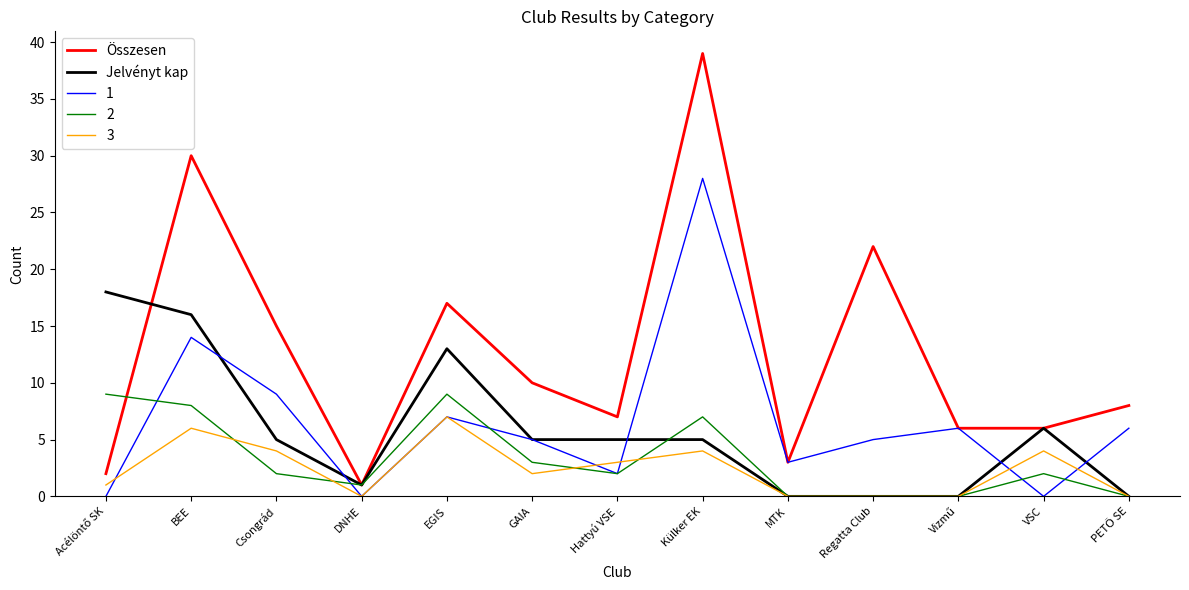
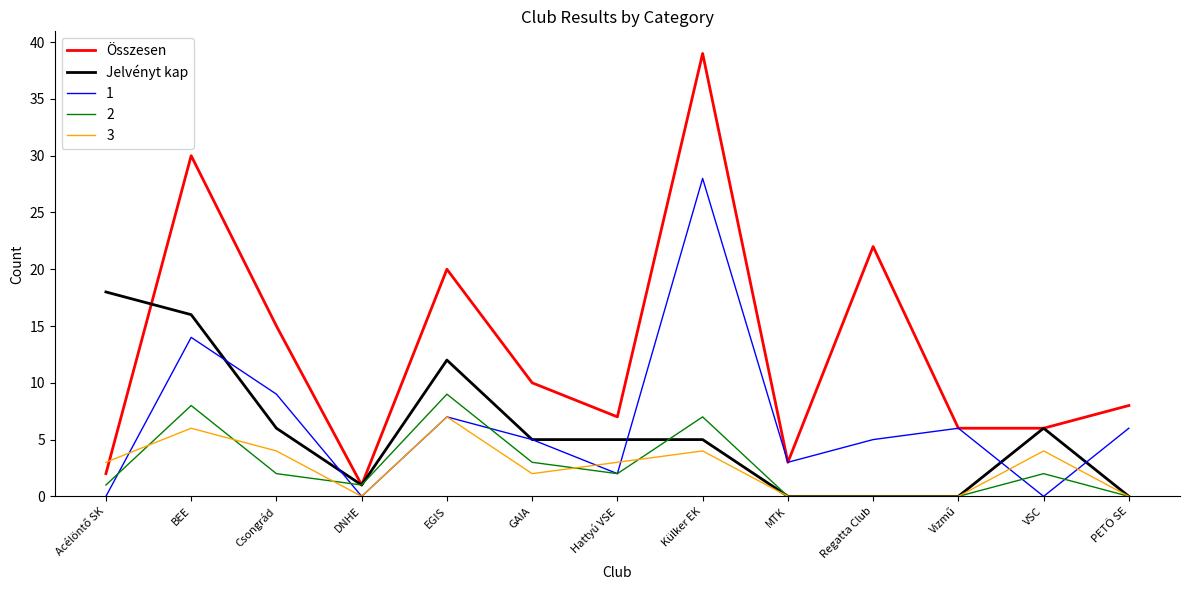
  {
    "Összesen": {
      "Acélöntő SK": 2,
      "BEE": 30,
      "Csongrád": 15,
-     "EGIS": 17,
+     "EGIS": 20,
      "GAIA": 10,
      "Hattyú VSE": 7,
      "Külker EK": 39,
      "Regatta Club": 22,
      "PETŐ SE": 8
    },
    "Jelvényt kap": {
      "Acélöntő SK": 18,
      "BEE": 16,
-     "Csongrád": 5,
-     "EGIS": 13,
+     "Csongrád": 6,
+     "EGIS": 12,
      "Hattyú VSE": 5,
      "Külker EK": 5
    },
    "1": {
      "Acélöntő SK": 0,
      "BEE": 14,
      "Csongrád": 9,
      "Külker EK": 28,
      "Regatta Club": 5,
      "VSC": 0,
      "PETŐ SE": 6
    },
    "2": {
-     "Acélöntő SK": 9,
+     "Acélöntő SK": 1,
      "BEE": 8,
      "Csongrád": 2,
      "EGIS": 9,
      "GAIA": 3,
      "Külker EK": 7,
      "VSC": 2
    },
    "3": {
-     "Acélöntő SK": 1,
+     "Acélöntő SK": 3,
      "BEE": 6,
      "Csongrád": 4,
      "GAIA": 2,
      "Hattyú VSE": 3,
      "Külker EK": 4,
      "VSC": 4
    }
  }
